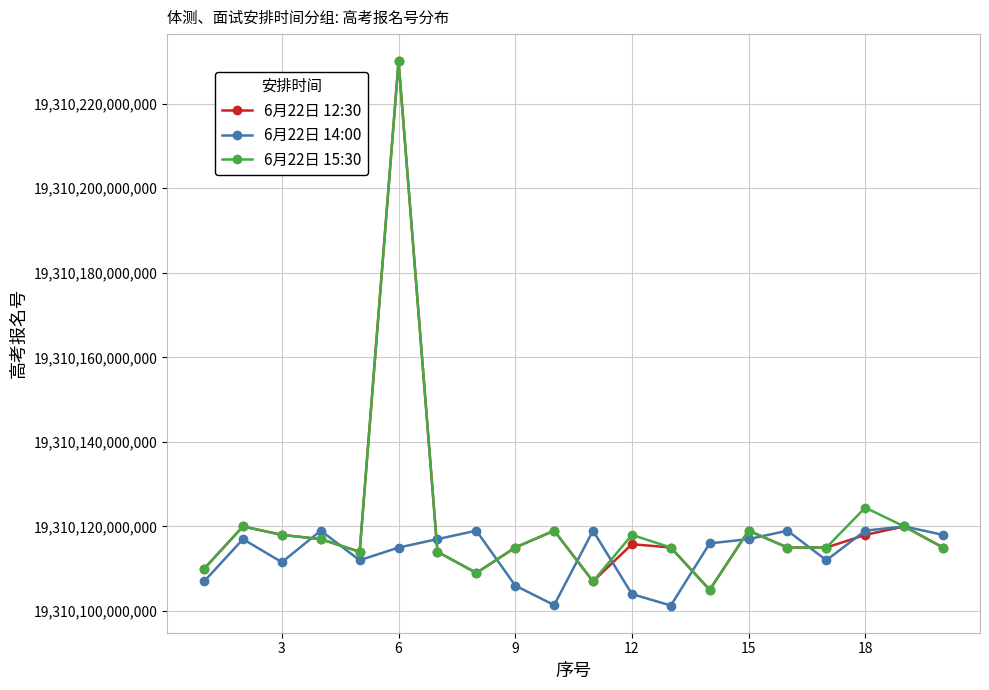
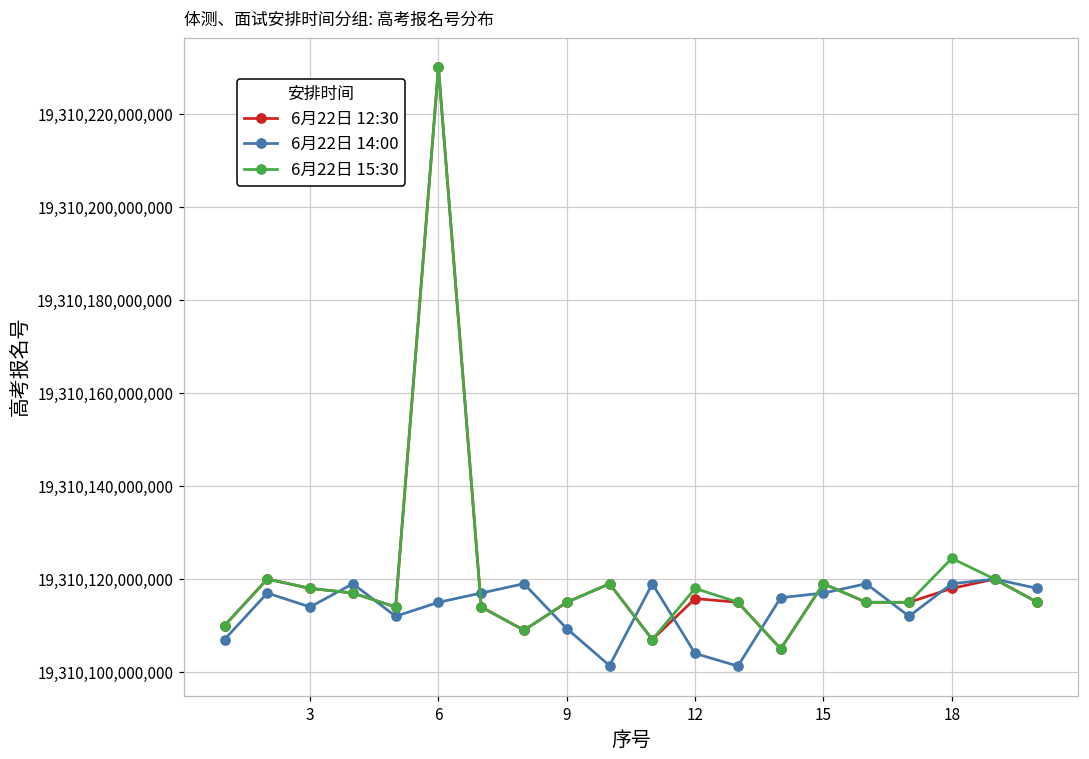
  {
    "6月22日 12:30": {
      "12": "19,310,116,000,000",
      "18": "19,310,118,000,000"
    },
    "6月22日 14:00": {
-     "3": "19,310,112,000,000",
+     "3": "19,310,114,000,000",
      "6": "19,310,115,000,000",
-     "9": "19,310,106,000,000",
+     "9": "19,310,109,000,000",
      "12": "19,310,104,000,000",
      "15": "19,310,117,000,000",
      "18": "19,310,119,000,000"
    },
    "6月22日 15:30": {
      "12": "19,310,118,000,000",
      "18": "19,310,124,000,000"
    }
  }
